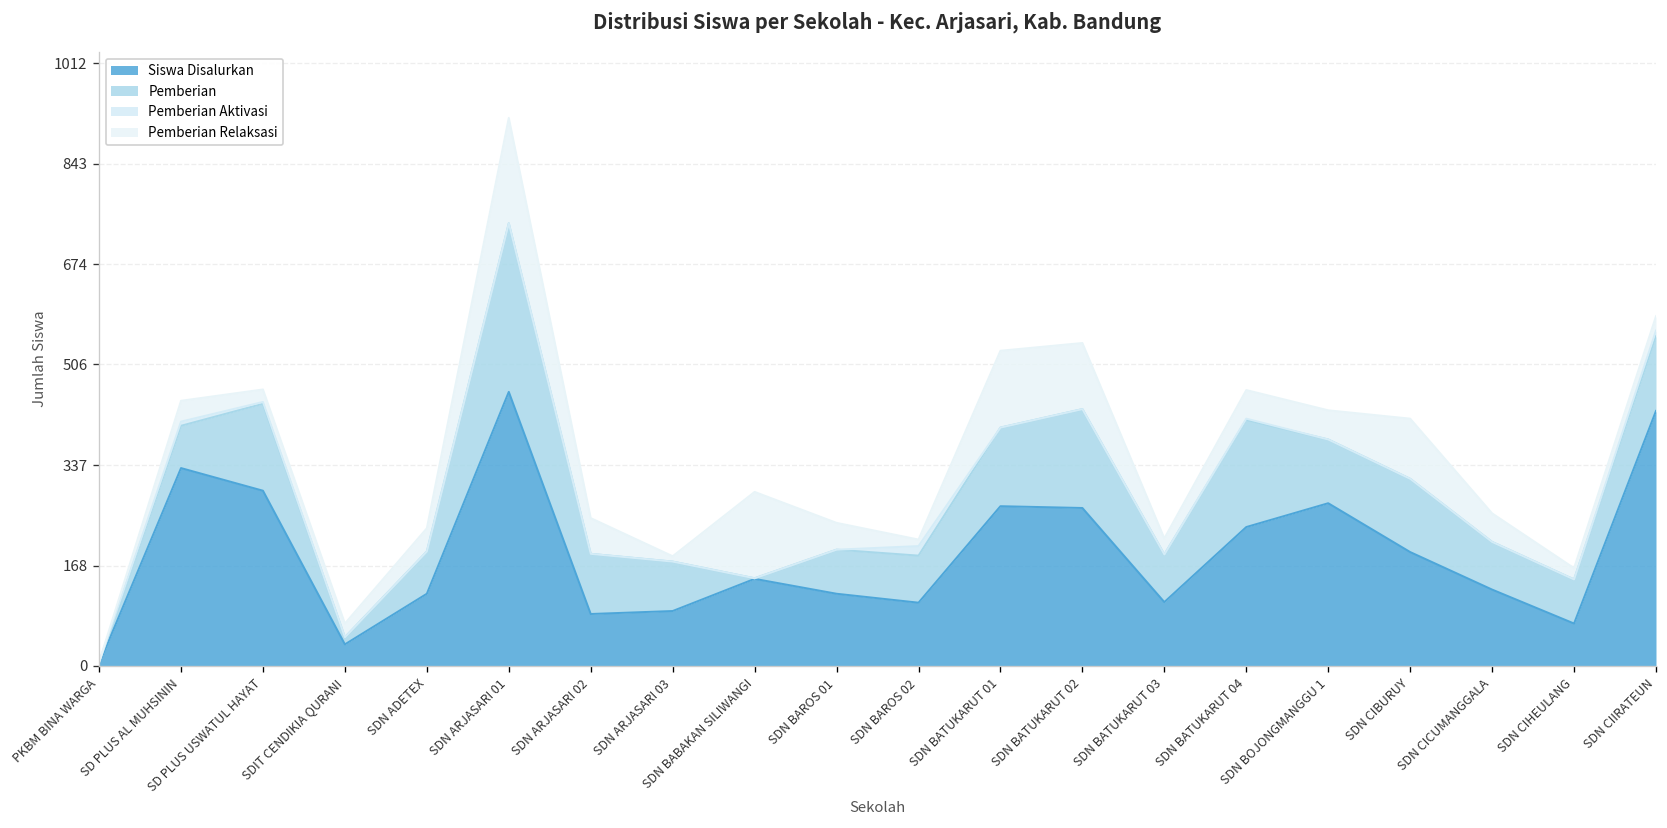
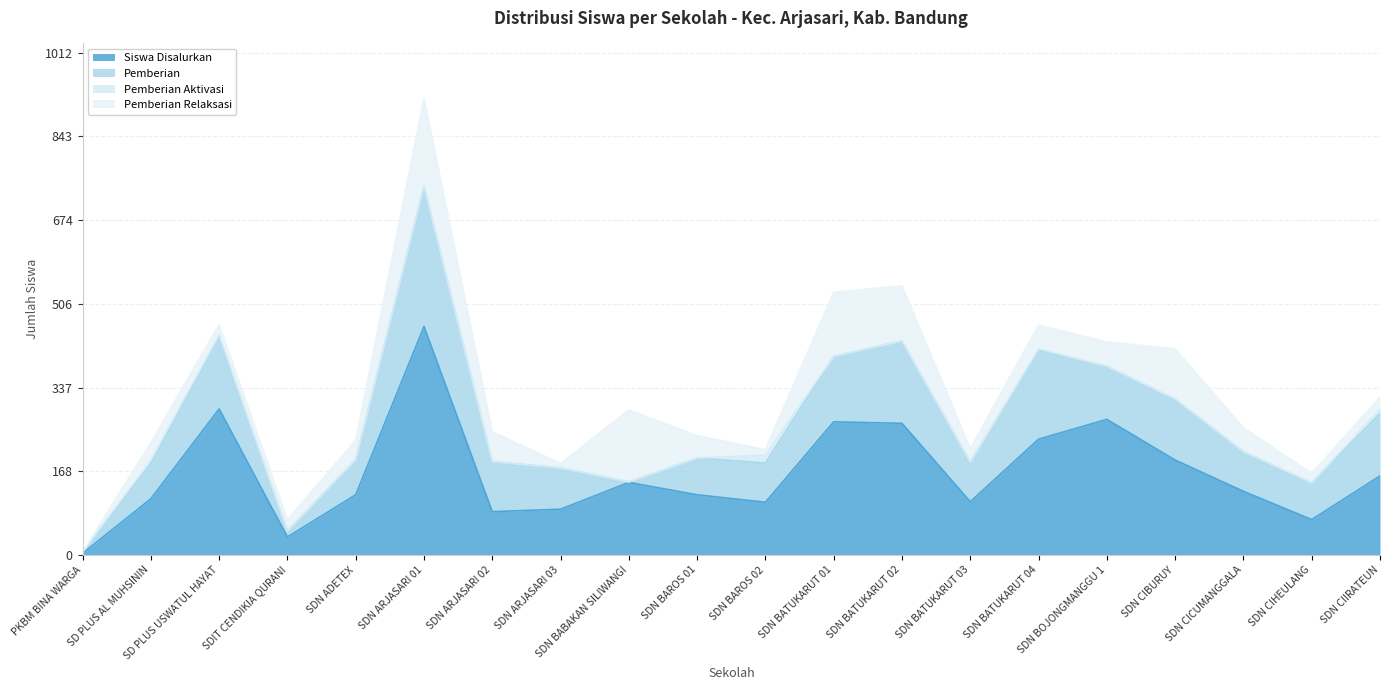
  {
    "Siswa Disalurkan": {
-     "SD PLUS AL MUHSININ": 330,
+     "SD PLUS AL MUHSININ": 110,
      "SD PLUS USWATUL HAYAT": 290,
      "SDIT CENDIKIA QURANI": 40,
      "SDN ADETEX": 120,
      "SDN ARJASARI 01": 460,
      "SDN ARJASARI 02": 90,
      "SDN ARJASARI 03": 90,
      "SDN BAROS 01": 120,
      "SDN BAROS 02": 110,
      "SDN BATUKARUT 01": 270,
      "SDN BATUKARUT 02": 270,
      "SDN BATUKARUT 03": 110,
      "SDN BATUKARUT 04": 230,
      "SDN BOJONGMANGGU 1": 270,
      "SDN CIBURUY": 190,
      "SDN CICUMANGGALA": 130,
      "SDN CIHEULANG": 70,
-     "SDN CIIRATEUN": 430
+     "SDN CIIRATEUN": 160
    }
  }
